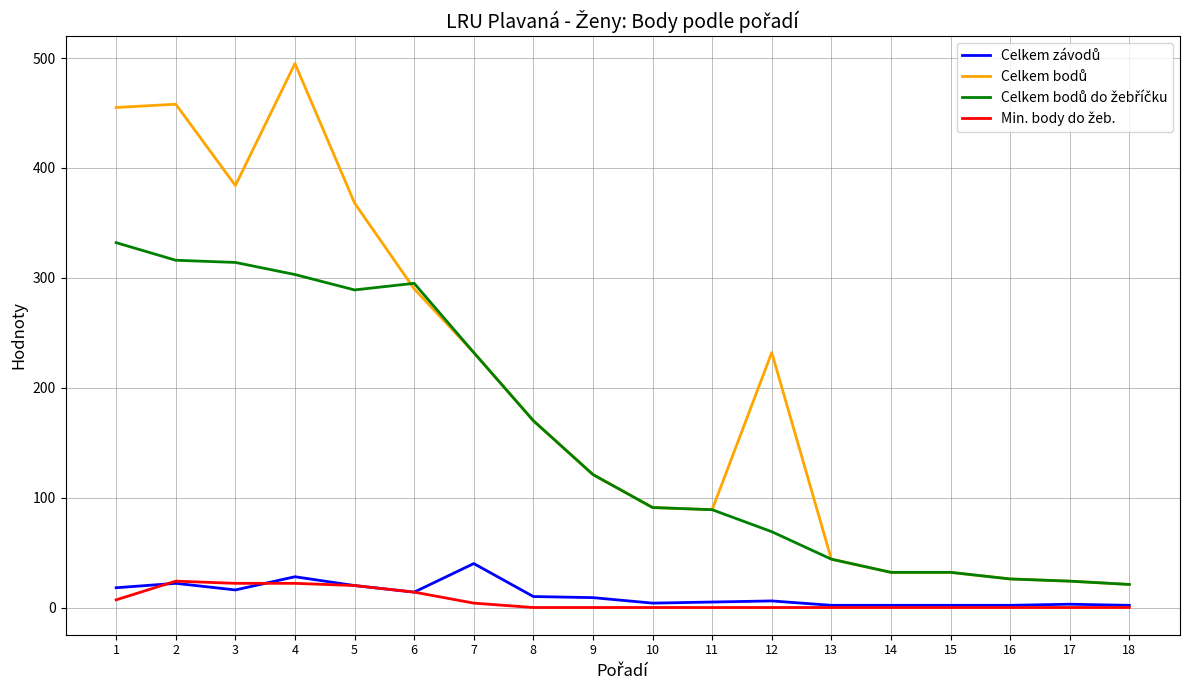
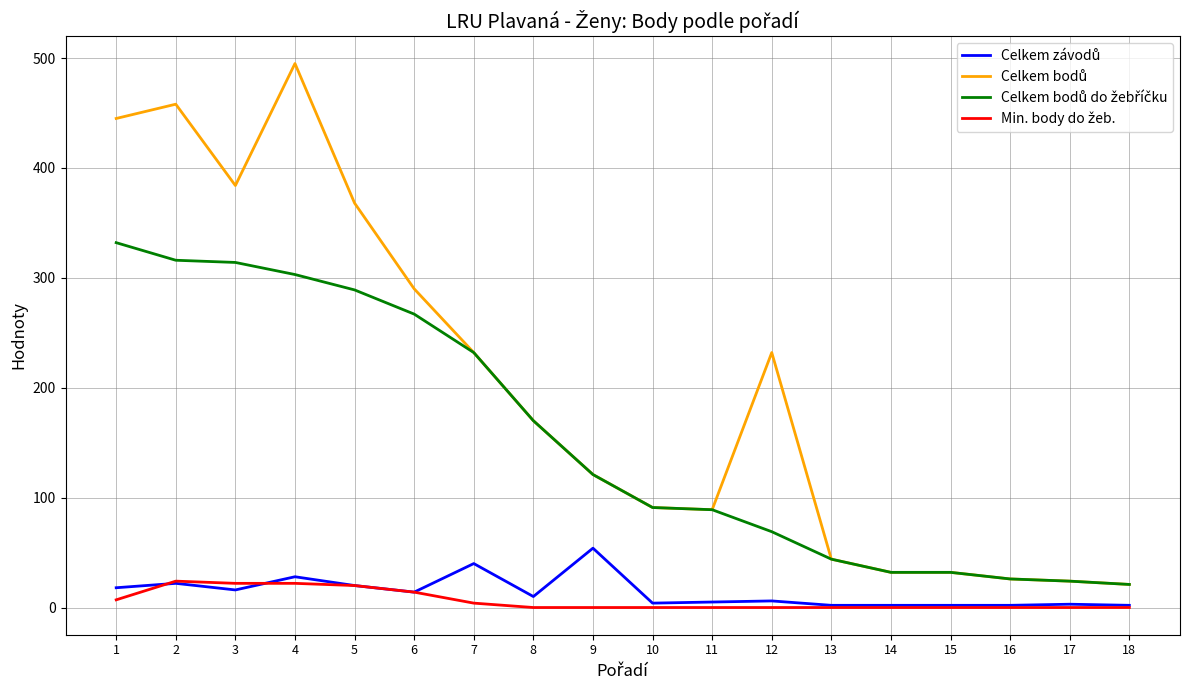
  {
    "Celkem závodů": {
      "1": 18,
      "3": 16,
      "4": 28,
      "7": 40,
      "8": 10,
-     "9": 9,
+     "9": 54,
      "10": 4,
      "11": 5,
      "12": 6,
      "17": 3
    },
    "Celkem bodů": {
-     "1": 455,
+     "1": 445,
      "2": 458,
      "3": 384,
      "4": 495,
      "5": 368,
      "6": 290,
      "12": 232
    },
    "Celkem bodů do žebříčku": {
      "1": 332,
      "2": 316,
      "3": 314,
      "4": 303,
      "5": 289,
-     "6": 295,
+     "6": 267,
      "12": 69
    },
    "Min. body do žeb.": {
      "1": 7,
      "3": 22,
      "4": 22,
      "7": 4,
      "8": 0,
      "9": 0,
      "10": 0,
      "11": 0,
      "12": 0,
      "17": 0
    }
  }
